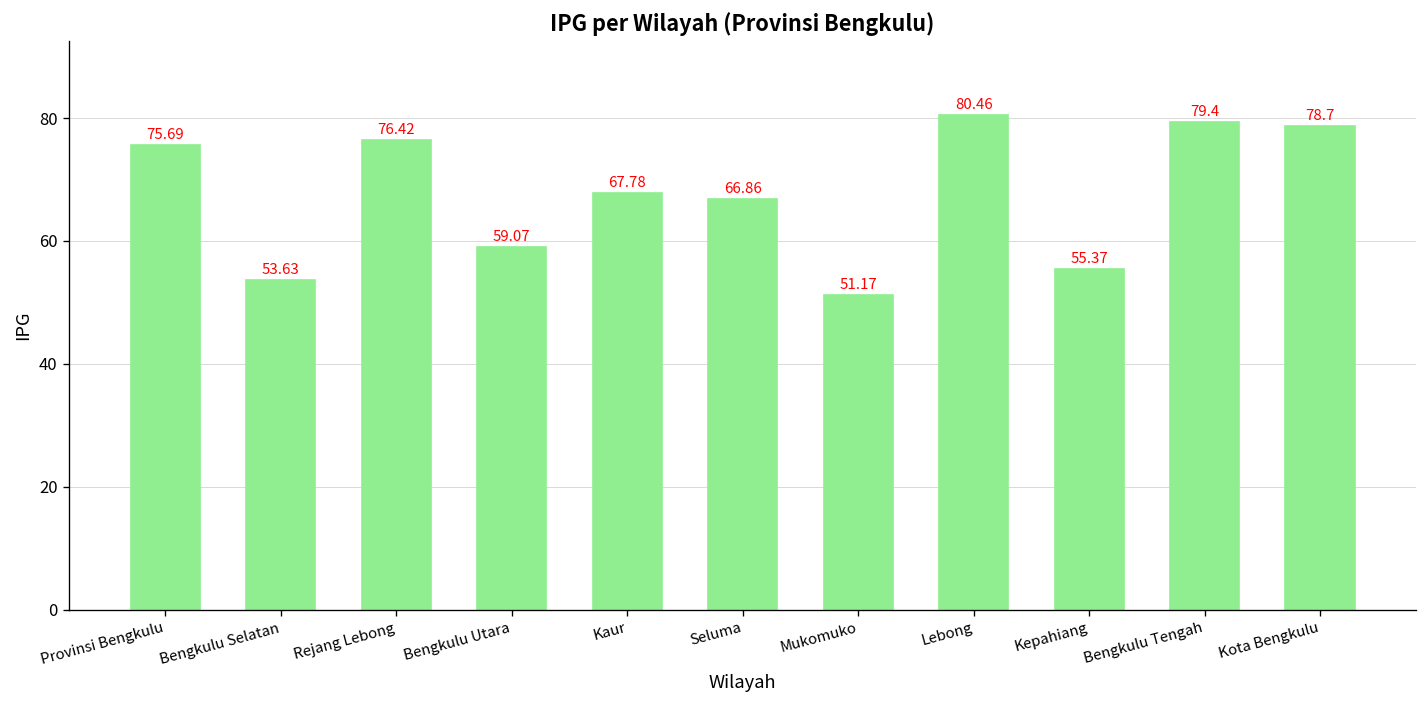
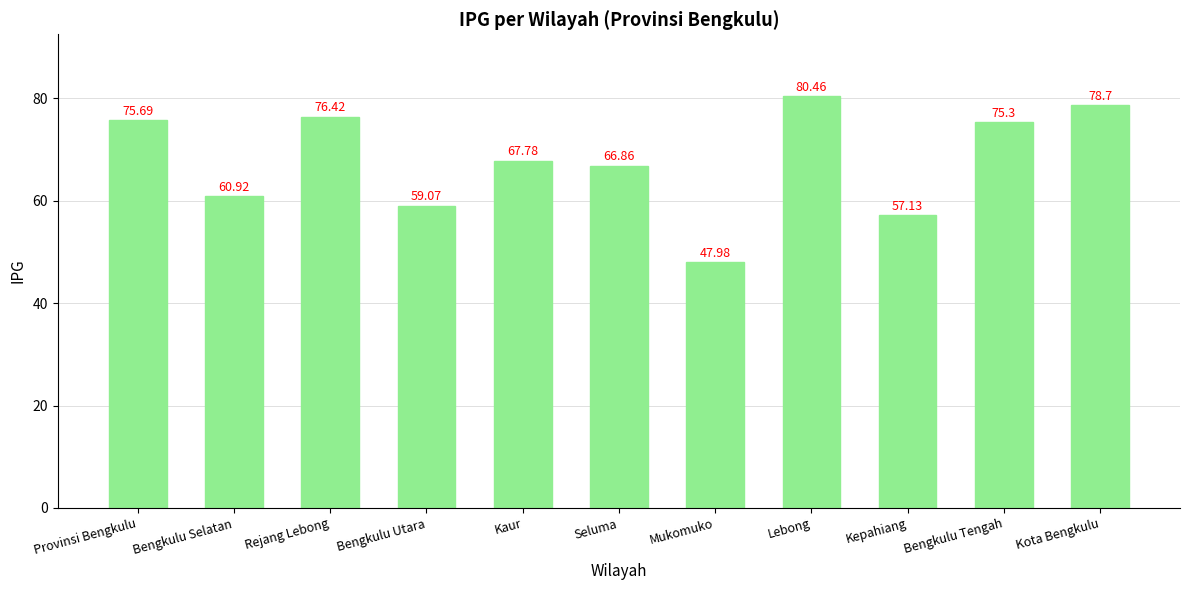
  {
    "Provinsi Bengkulu": 75.69,
-   "Bengkulu Selatan": 53.63,
+   "Bengkulu Selatan": 60.92,
    "Rejang Lebong": 76.42,
    "Bengkulu Utara": 59.07,
    "Kaur": 67.78,
    "Seluma": 66.86,
-   "Mukomuko": 51.17,
+   "Mukomuko": 47.98,
    "Lebong": 80.46,
-   "Kepahiang": 55.37,
-   "Bengkulu Tengah": 79.4,
+   "Kepahiang": 57.13,
+   "Bengkulu Tengah": 75.3,
    "Kota Bengkulu": 78.7
  }
